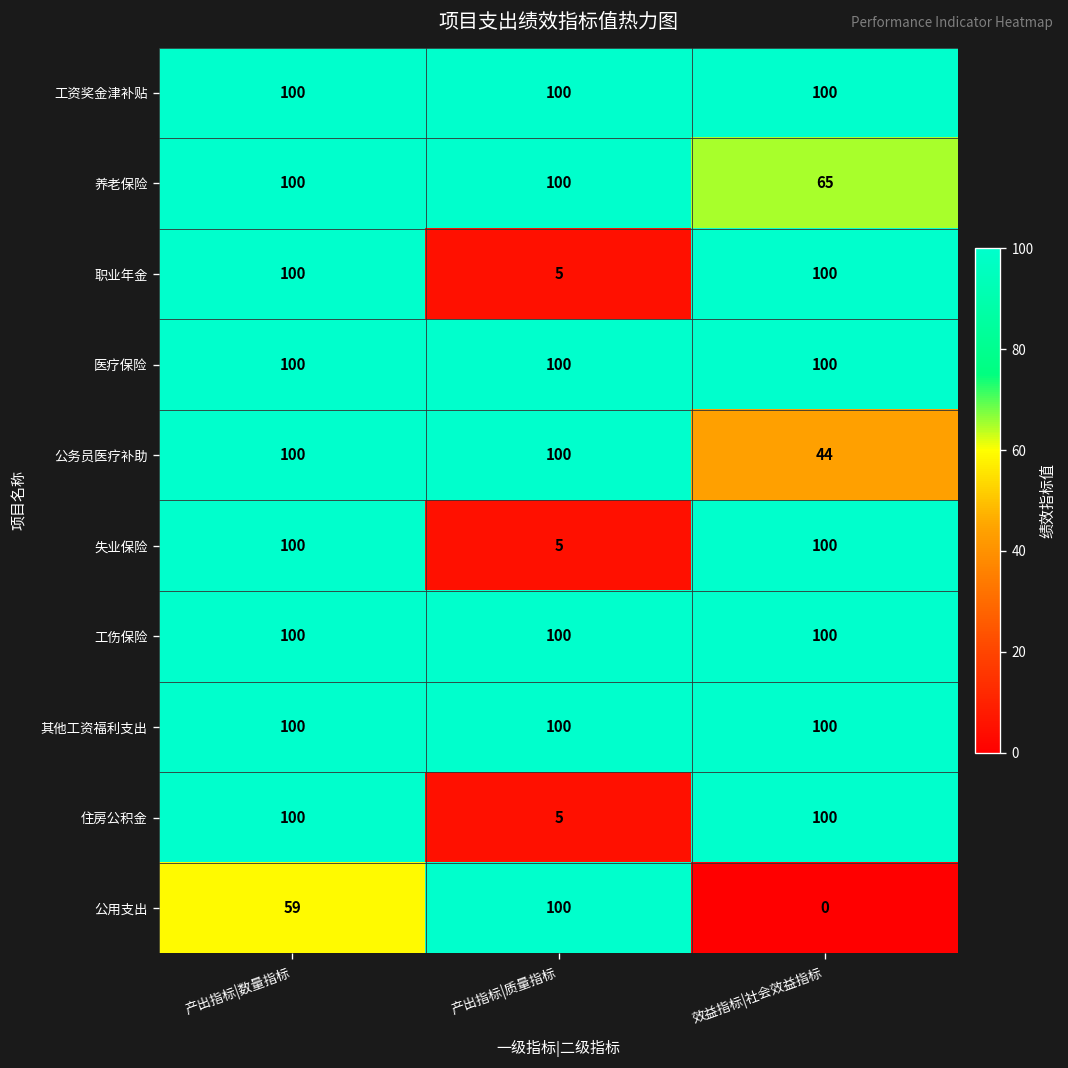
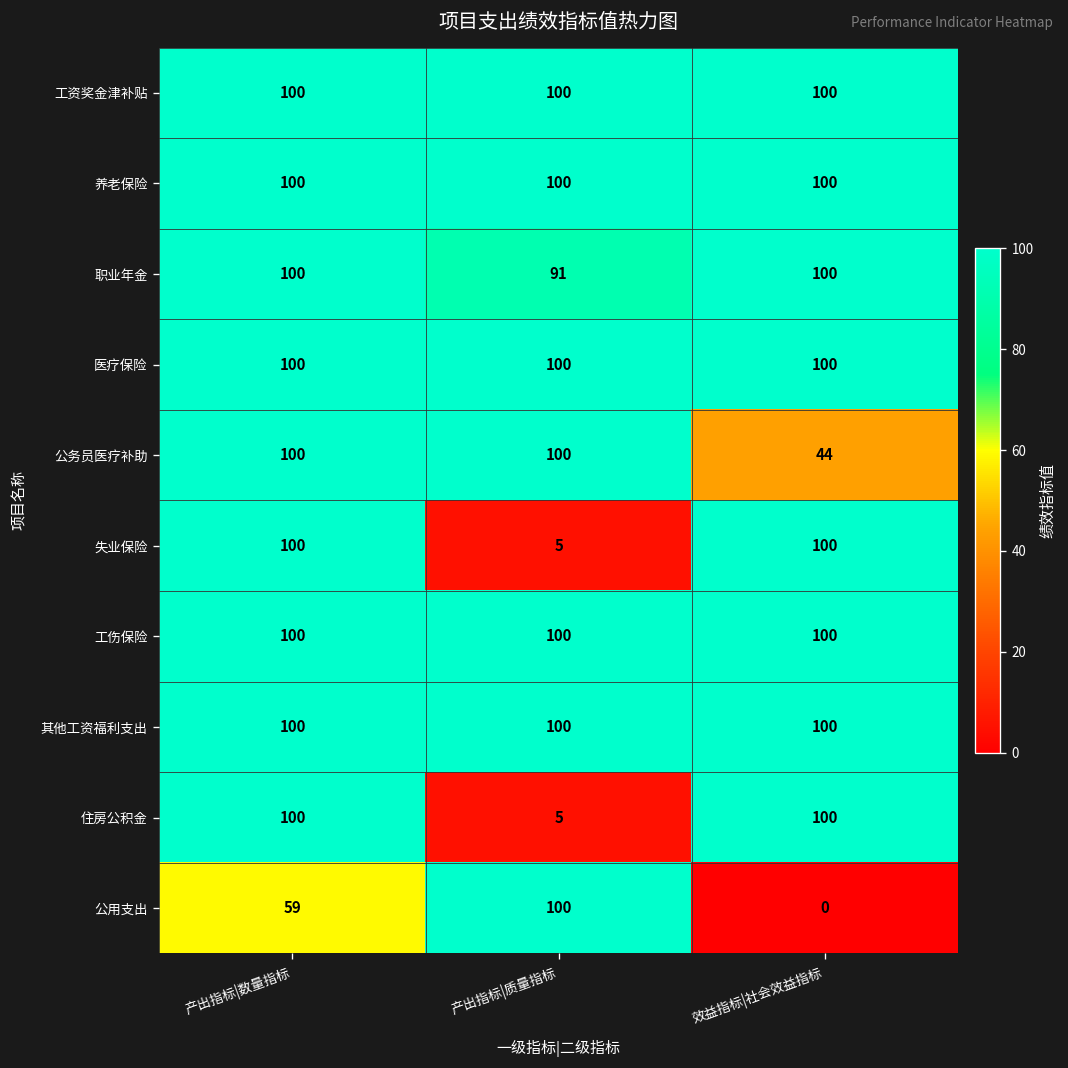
  {
    "工资奖金津补贴": {
      "产出指标|数量指标": 100,
      "产出指标|质量指标": 100,
      "效益指标|社会效益指标": 100
    },
    "养老保险": {
      "产出指标|数量指标": 100,
      "产出指标|质量指标": 100,
-     "效益指标|社会效益指标": 65
+     "效益指标|社会效益指标": 100
    },
    "职业年金": {
      "产出指标|数量指标": 100,
-     "产出指标|质量指标": 5,
+     "产出指标|质量指标": 91,
      "效益指标|社会效益指标": 100
    },
    "医疗保险": {
      "产出指标|数量指标": 100,
      "产出指标|质量指标": 100,
      "效益指标|社会效益指标": 100
    },
    "公务员医疗补助": {
      "产出指标|数量指标": 100,
      "产出指标|质量指标": 100,
      "效益指标|社会效益指标": 44
    },
    "失业保险": {
      "产出指标|数量指标": 100,
      "产出指标|质量指标": 5,
      "效益指标|社会效益指标": 100
    },
    "工伤保险": {
      "产出指标|数量指标": 100,
      "产出指标|质量指标": 100,
      "效益指标|社会效益指标": 100
    },
    "其他工资福利支出": {
      "产出指标|数量指标": 100,
      "产出指标|质量指标": 100,
      "效益指标|社会效益指标": 100
    },
    "住房公积金": {
      "产出指标|数量指标": 100,
      "产出指标|质量指标": 5,
      "效益指标|社会效益指标": 100
    },
    "公用支出": {
      "产出指标|数量指标": 59,
      "产出指标|质量指标": 100,
      "效益指标|社会效益指标": 0
    }
  }
